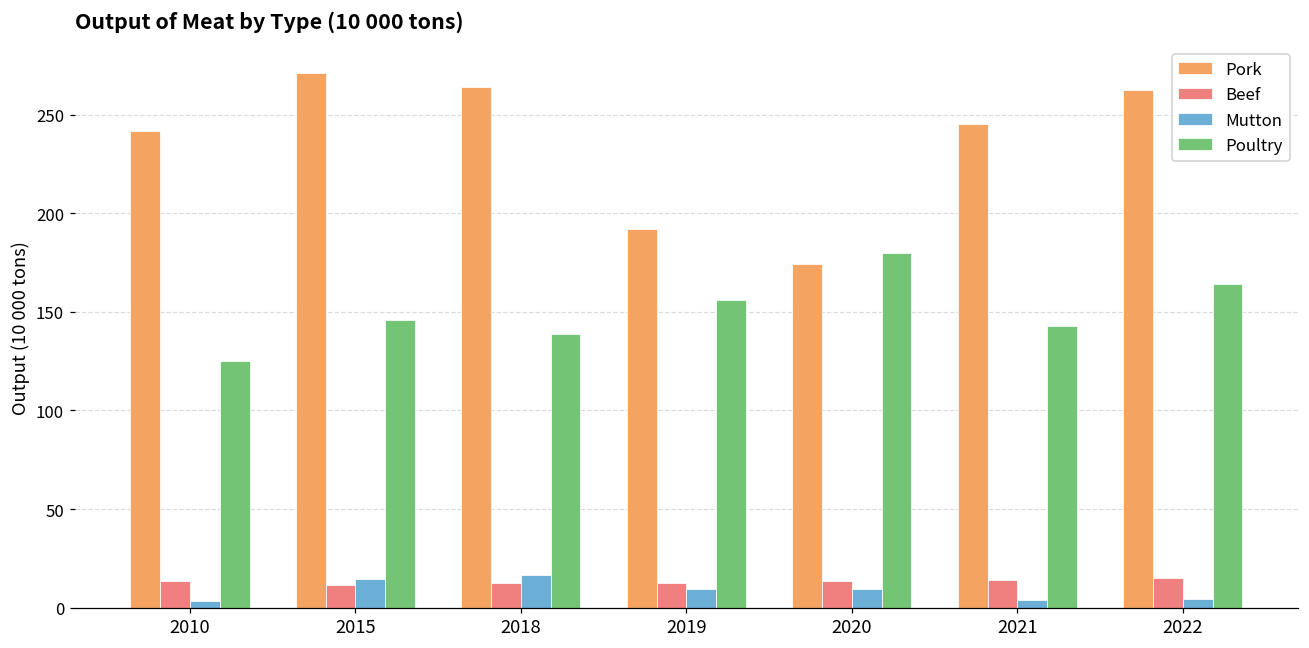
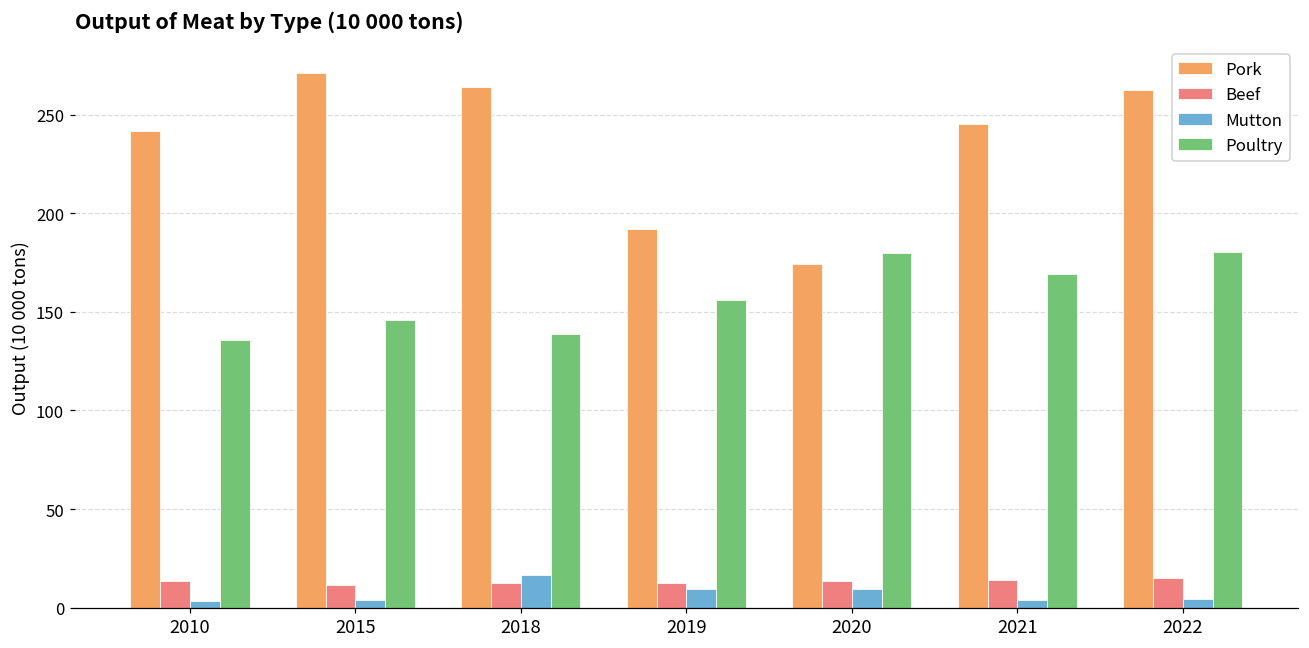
  {
    "Mutton": {
      "2010": 3,
-     "2015": 14,
+     "2015": 4,
      "2018": 17,
      "2019": 9,
      "2020": 10,
      "2021": 4,
      "2022": 4
    },
    "Poultry": {
-     "2010": 125,
+     "2010": 136,
      "2015": 146,
      "2018": 139,
      "2019": 156,
      "2020": 180,
-     "2021": 143,
-     "2022": 164
+     "2021": 169,
+     "2022": 180
    }
  }
